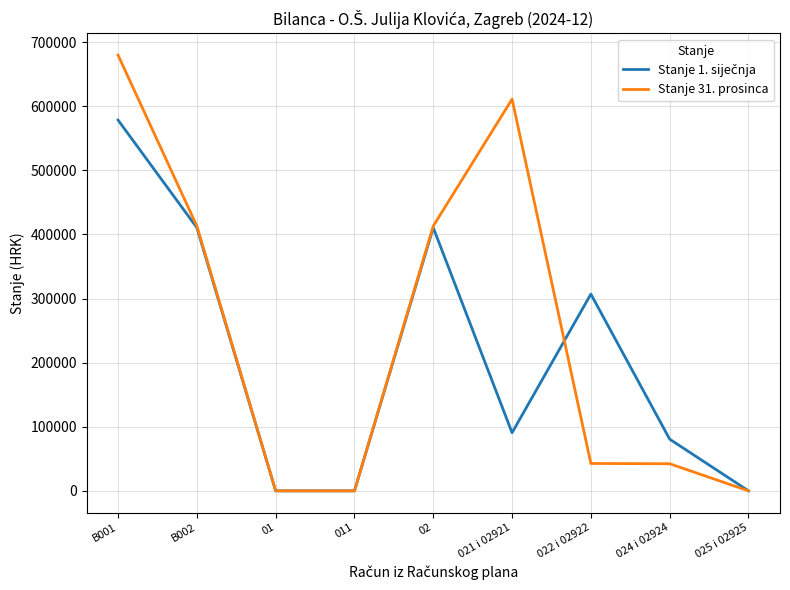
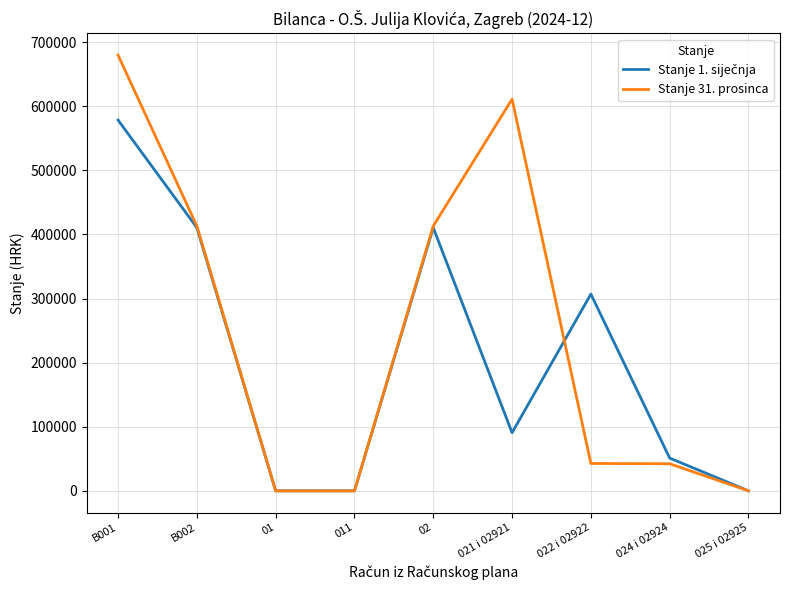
  {
    "Stanje 1. siječnja": {
      "B001": 580000,
      "021 i 02921": 90000,
      "022 i 02922": 310000,
-     "024 i 02924": 80000
+     "024 i 02924": 50000
    },
    "Stanje 31. prosinca": {
      "B001": 680000,
      "021 i 02921": 610000,
      "022 i 02922": 40000,
      "024 i 02924": 40000
    }
  }
